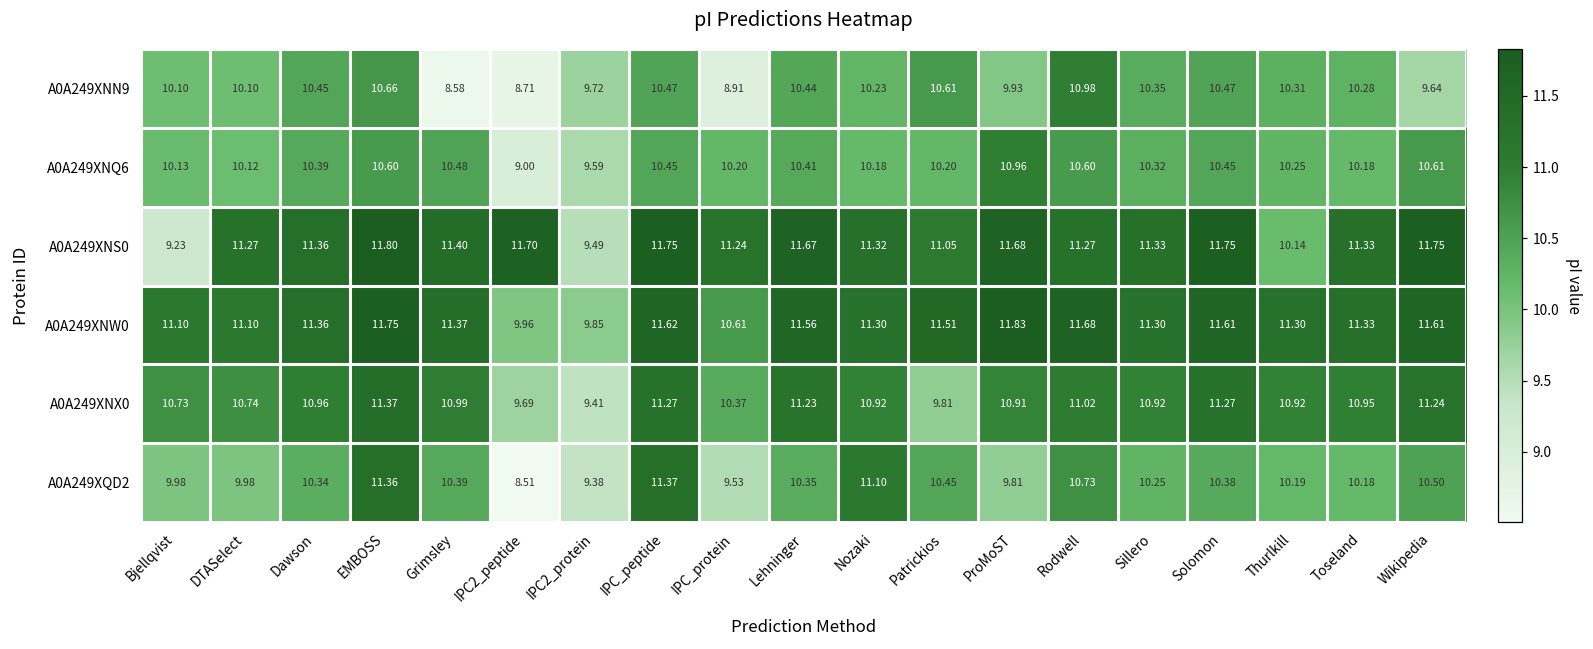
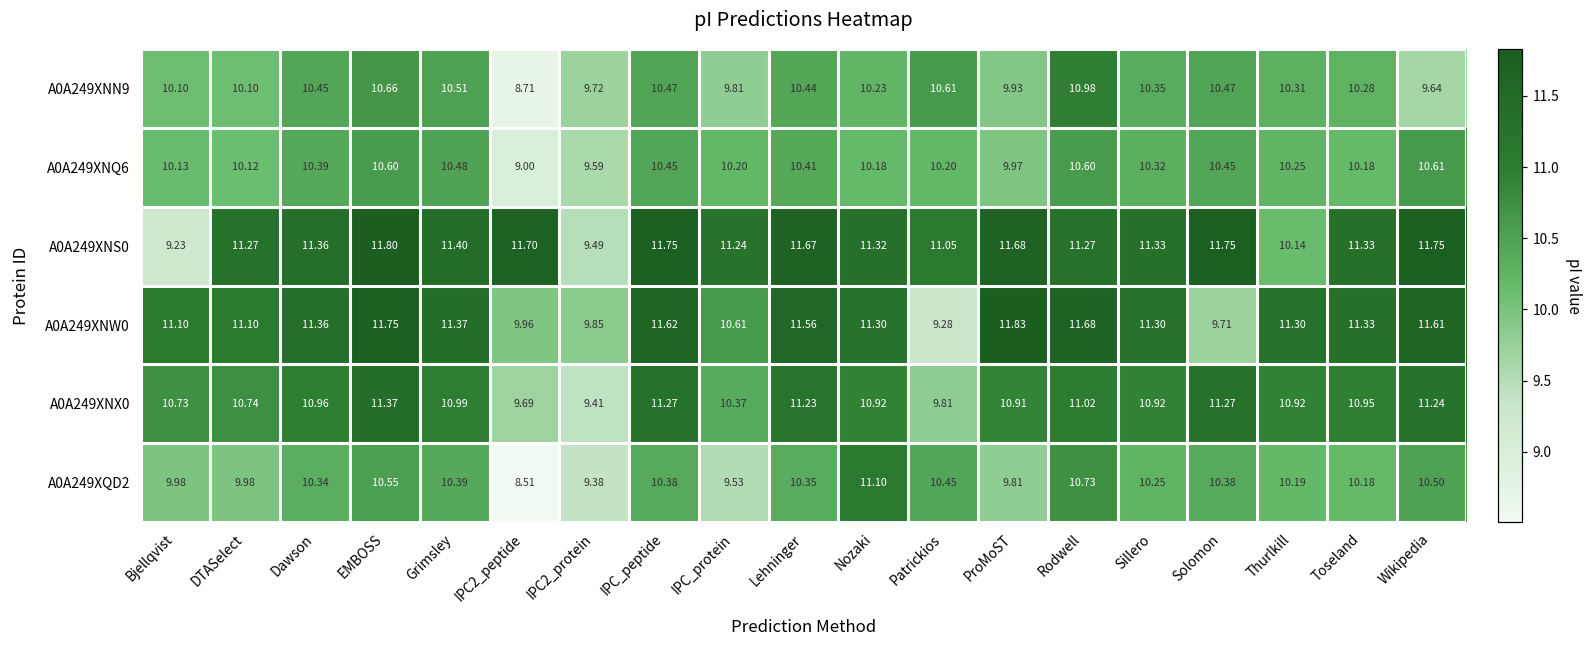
  {
    "A0A249XNN9": {
      "Bjellqvist": 10.10,
      "DTASelect": 10.10,
      "Dawson": 10.45,
      "EMBOSS": 10.66,
-     "Grimsley": 8.58,
+     "Grimsley": 10.51,
      "IPC2_peptide": 8.71,
      "IPC2_protein": 9.72,
      "IPC_peptide": 10.47,
-     "IPC_protein": 8.91,
+     "IPC_protein": 9.81,
      "Lehninger": 10.44,
      "Nozaki": 10.23,
      "Patrickios": 10.61,
      "ProMoST": 9.93,
      "Rodwell": 10.98,
      "Sillero": 10.35,
      "Solomon": 10.47,
      "Thurlkill": 10.31,
      "Toseland": 10.28,
      "Wikipedia": 9.64
    },
    "A0A249XNQ6": {
      "Bjellqvist": 10.13,
      "DTASelect": 10.12,
      "Dawson": 10.39,
      "EMBOSS": 10.60,
      "Grimsley": 10.48,
      "IPC2_peptide": 9.00,
      "IPC2_protein": 9.59,
      "IPC_peptide": 10.45,
      "IPC_protein": 10.20,
      "Lehninger": 10.41,
      "Nozaki": 10.18,
      "Patrickios": 10.20,
-     "ProMoST": 10.96,
+     "ProMoST": 9.97,
      "Rodwell": 10.60,
      "Sillero": 10.32,
      "Solomon": 10.45,
      "Thurlkill": 10.25,
      "Toseland": 10.18,
      "Wikipedia": 10.61
    },
    "A0A249XNS0": {
      "Bjellqvist": 9.23,
      "DTASelect": 11.27,
      "Dawson": 11.36,
      "EMBOSS": 11.80,
      "Grimsley": 11.40,
      "IPC2_peptide": 11.70,
      "IPC2_protein": 9.49,
      "IPC_peptide": 11.75,
      "IPC_protein": 11.24,
      "Lehninger": 11.67,
      "Nozaki": 11.32,
      "Patrickios": 11.05,
      "ProMoST": 11.68,
      "Rodwell": 11.27,
      "Sillero": 11.33,
      "Solomon": 11.75,
      "Thurlkill": 10.14,
      "Toseland": 11.33,
      "Wikipedia": 11.75
    },
    "A0A249XNW0": {
      "Bjellqvist": 11.10,
      "DTASelect": 11.10,
      "Dawson": 11.36,
      "EMBOSS": 11.75,
      "Grimsley": 11.37,
      "IPC2_peptide": 9.96,
      "IPC2_protein": 9.85,
      "IPC_peptide": 11.62,
      "IPC_protein": 10.61,
      "Lehninger": 11.56,
      "Nozaki": 11.30,
-     "Patrickios": 11.51,
+     "Patrickios": 9.28,
      "ProMoST": 11.83,
      "Rodwell": 11.68,
      "Sillero": 11.30,
-     "Solomon": 11.61,
+     "Solomon": 9.71,
      "Thurlkill": 11.30,
      "Toseland": 11.33,
      "Wikipedia": 11.61
    },
    "A0A249XNX0": {
      "Bjellqvist": 10.73,
      "DTASelect": 10.74,
      "Dawson": 10.96,
      "EMBOSS": 11.37,
      "Grimsley": 10.99,
      "IPC2_peptide": 9.69,
      "IPC2_protein": 9.41,
      "IPC_peptide": 11.27,
      "IPC_protein": 10.37,
      "Lehninger": 11.23,
      "Nozaki": 10.92,
      "Patrickios": 9.81,
      "ProMoST": 10.91,
      "Rodwell": 11.02,
      "Sillero": 10.92,
      "Solomon": 11.27,
      "Thurlkill": 10.92,
      "Toseland": 10.95,
      "Wikipedia": 11.24
    },
    "A0A249XQD2": {
      "Bjellqvist": 9.98,
      "DTASelect": 9.98,
      "Dawson": 10.34,
-     "EMBOSS": 11.36,
+     "EMBOSS": 10.55,
      "Grimsley": 10.39,
      "IPC2_peptide": 8.51,
      "IPC2_protein": 9.38,
-     "IPC_peptide": 11.37,
+     "IPC_peptide": 10.38,
      "IPC_protein": 9.53,
      "Lehninger": 10.35,
      "Nozaki": 11.10,
      "Patrickios": 10.45,
      "ProMoST": 9.81,
      "Rodwell": 10.73,
      "Sillero": 10.25,
      "Solomon": 10.38,
      "Thurlkill": 10.19,
      "Toseland": 10.18,
      "Wikipedia": 10.50
    }
  }
